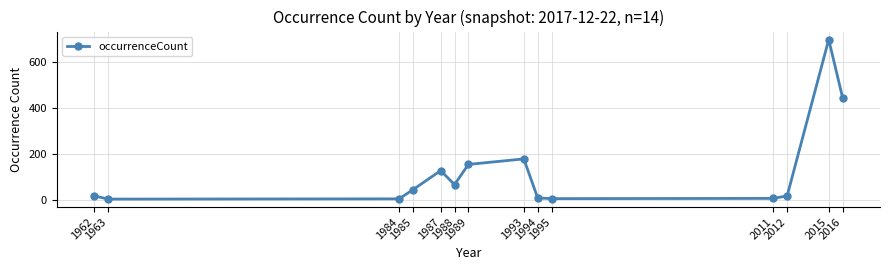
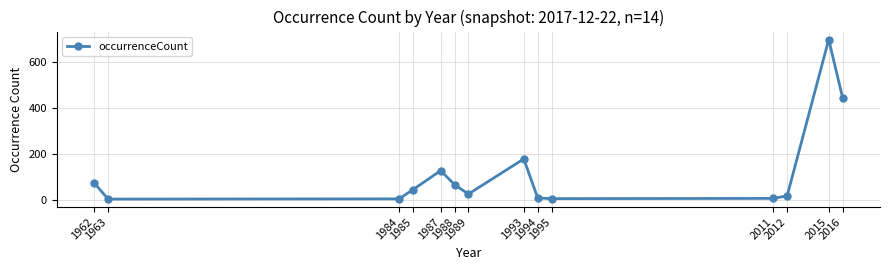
  {
-   "1962": 20,
+   "1962": 80,
    "1963": 10,
    "1984": 10,
    "1985": 50,
    "1987": 130,
    "1988": 70,
-   "1989": 160,
+   "1989": 30,
    "1993": 180,
    "1994": 10,
    "1995": 10,
    "2011": 10,
    "2012": 20,
    "2015": 700,
    "2016": 450
  }
